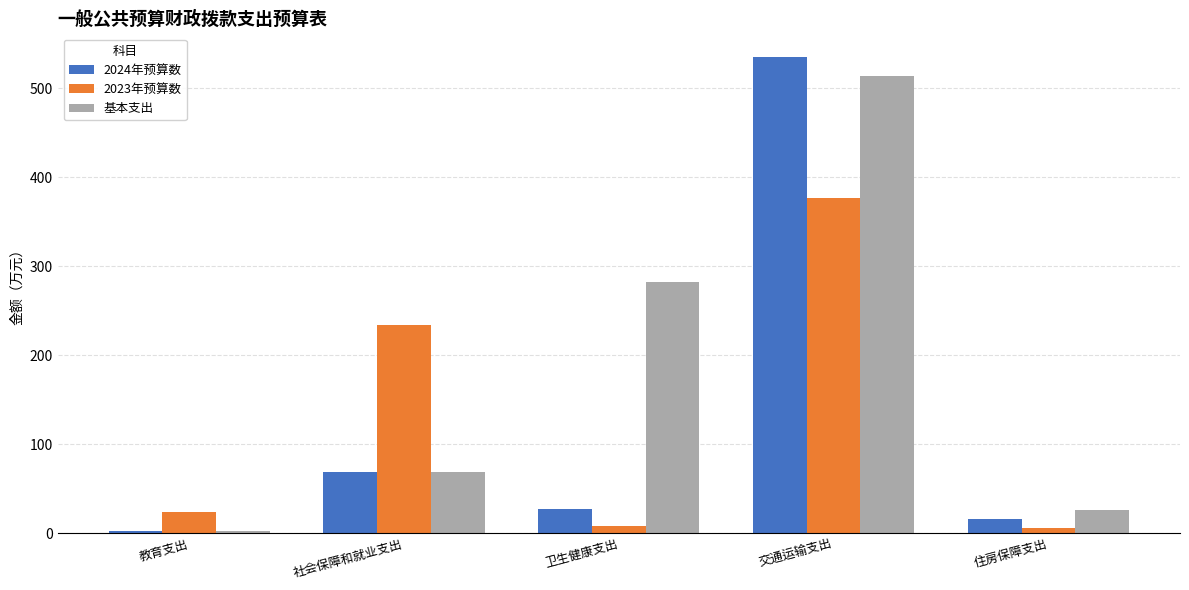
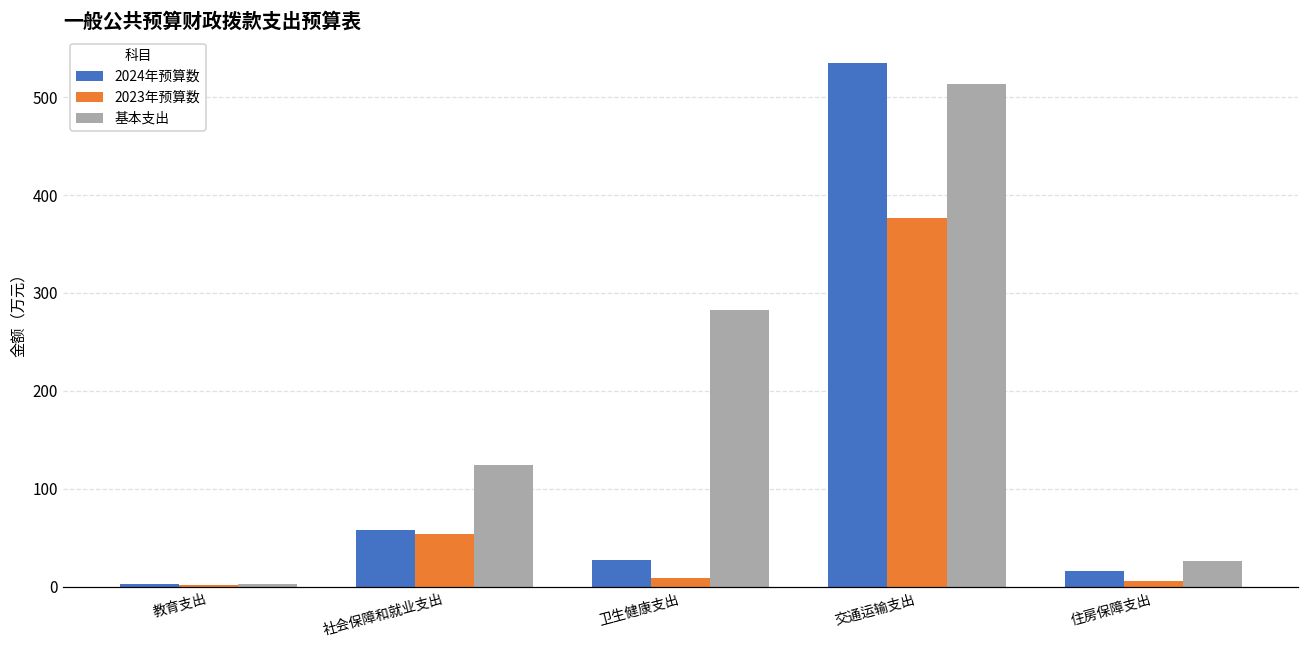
  {
    "2024年预算数": {
      "教育支出": 0,
-     "社会保障和就业支出": 70,
+     "社会保障和就业支出": 60,
      "卫生健康支出": 30,
      "交通运输支出": 530,
      "住房保障支出": 20
    },
    "2023年预算数": {
-     "教育支出": 20,
-     "社会保障和就业支出": 230,
+     "教育支出": 0,
+     "社会保障和就业支出": 50,
      "卫生健康支出": 10,
      "交通运输支出": 380,
      "住房保障支出": 10
    },
    "基本支出": {
      "教育支出": 0,
-     "社会保障和就业支出": 70,
+     "社会保障和就业支出": 120,
      "卫生健康支出": 280,
      "交通运输支出": 510,
      "住房保障支出": 30
    }
  }
